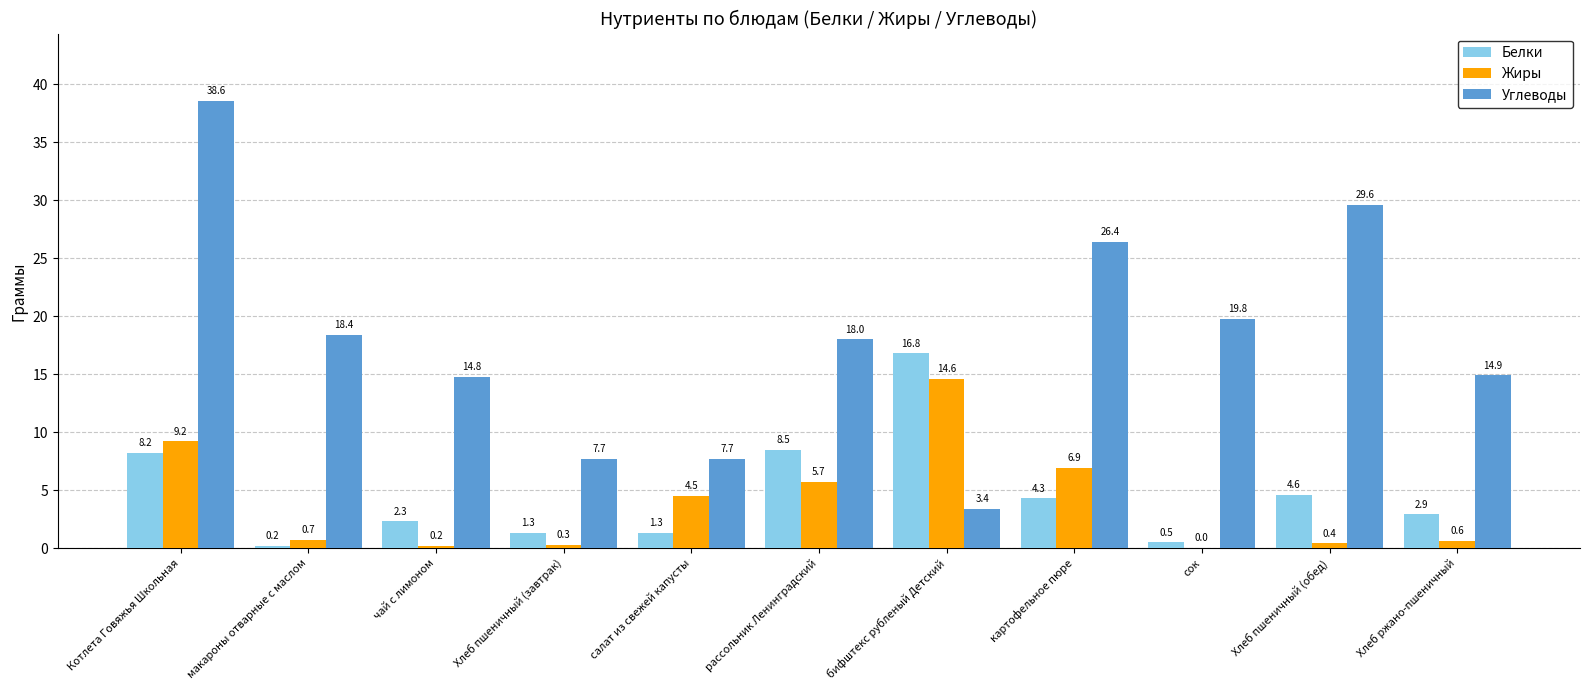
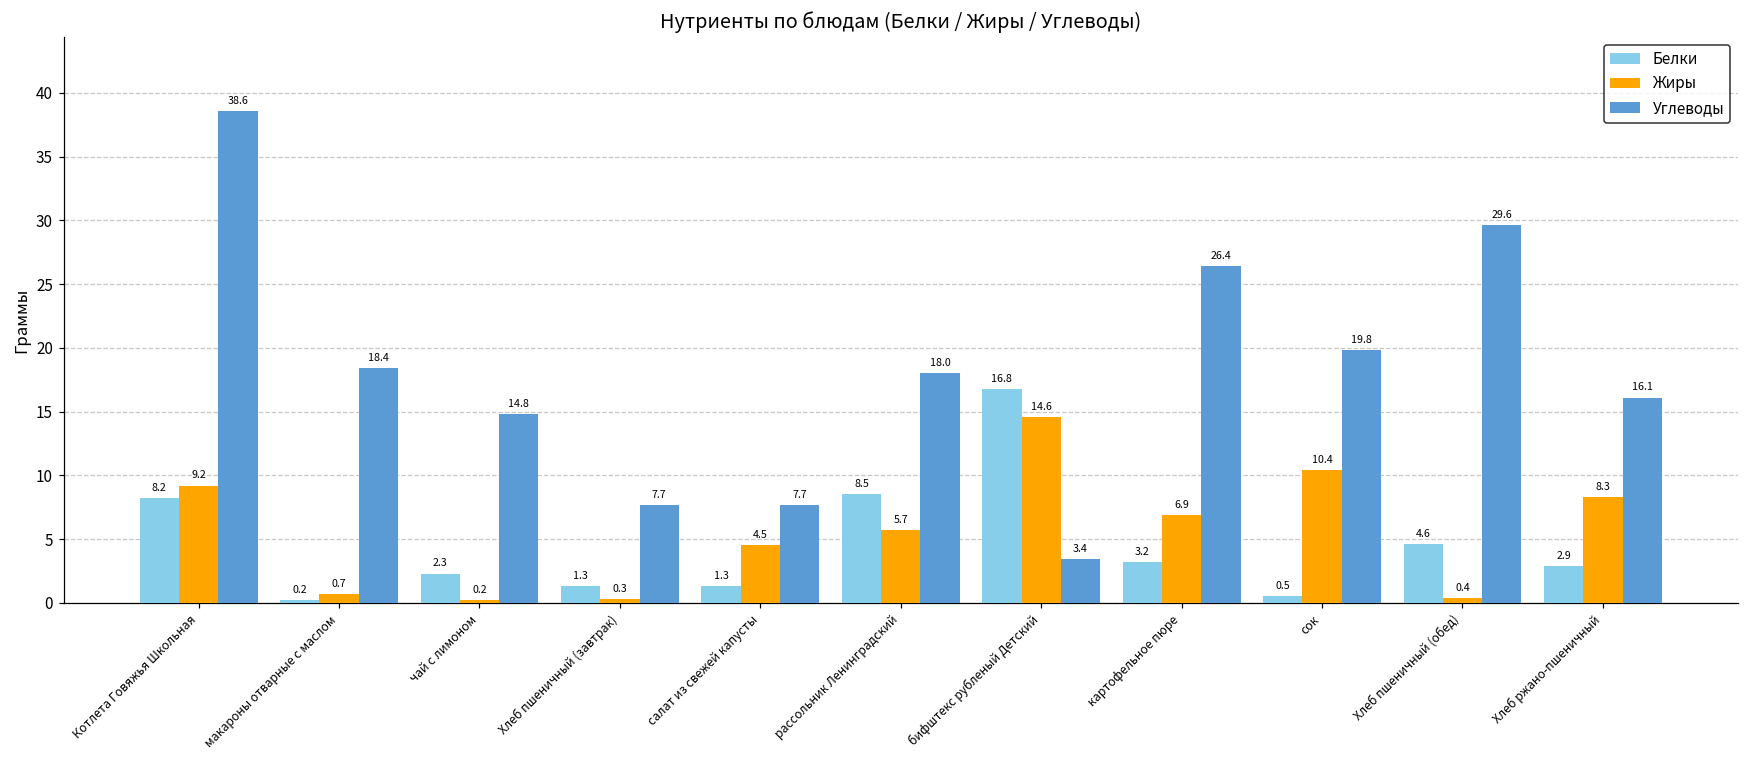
  {
    "Белки": {
      "Котлета Говяжья Школьная": 8.2,
      "макароны отварные с маслом": 0.2,
      "чай с лимоном": 2.3,
      "Хлеб пшеничный (завтрак)": 1.3,
      "салат из свежей капусты": 1.3,
      "рассольник Ленинградский": 8.5,
      "бифштекс рубленый Детский": 16.8,
-     "картофельное пюре": 4.3,
+     "картофельное пюре": 3.2,
      "сок": 0.5,
      "Хлеб пшеничный (обед)": 4.6,
      "Хлеб ржано-пшеничный": 2.9
    },
    "Жиры": {
      "Котлета Говяжья Школьная": 9.2,
      "макароны отварные с маслом": 0.7,
      "чай с лимоном": 0.2,
      "Хлеб пшеничный (завтрак)": 0.3,
      "салат из свежей капусты": 4.5,
      "рассольник Ленинградский": 5.7,
      "бифштекс рубленый Детский": 14.6,
      "картофельное пюре": 6.9,
-     "сок": 0.0,
+     "сок": 10.4,
      "Хлеб пшеничный (обед)": 0.4,
-     "Хлеб ржано-пшеничный": 0.6
+     "Хлеб ржано-пшеничный": 8.3
    },
    "Углеводы": {
      "Котлета Говяжья Школьная": 38.6,
      "макароны отварные с маслом": 18.4,
      "чай с лимоном": 14.8,
      "Хлеб пшеничный (завтрак)": 7.7,
      "салат из свежей капусты": 7.7,
      "рассольник Ленинградский": 18.0,
      "бифштекс рубленый Детский": 3.4,
      "картофельное пюре": 26.4,
      "сок": 19.8,
      "Хлеб пшеничный (обед)": 29.6,
-     "Хлеб ржано-пшеничный": 14.9
+     "Хлеб ржано-пшеничный": 16.1
    }
  }
